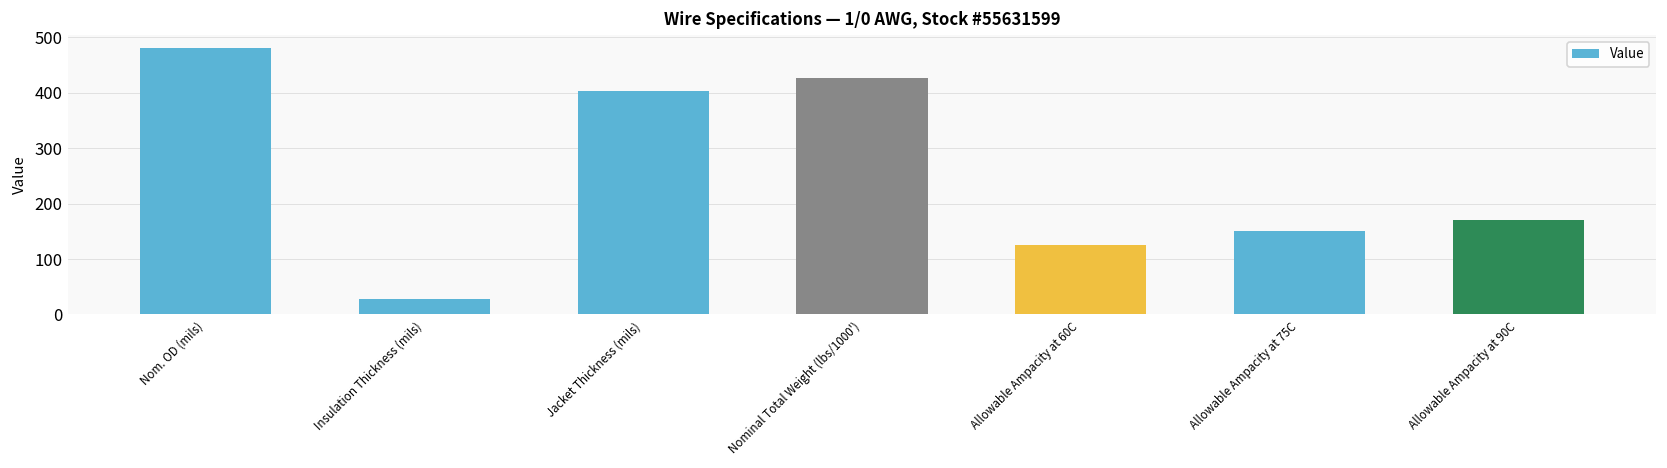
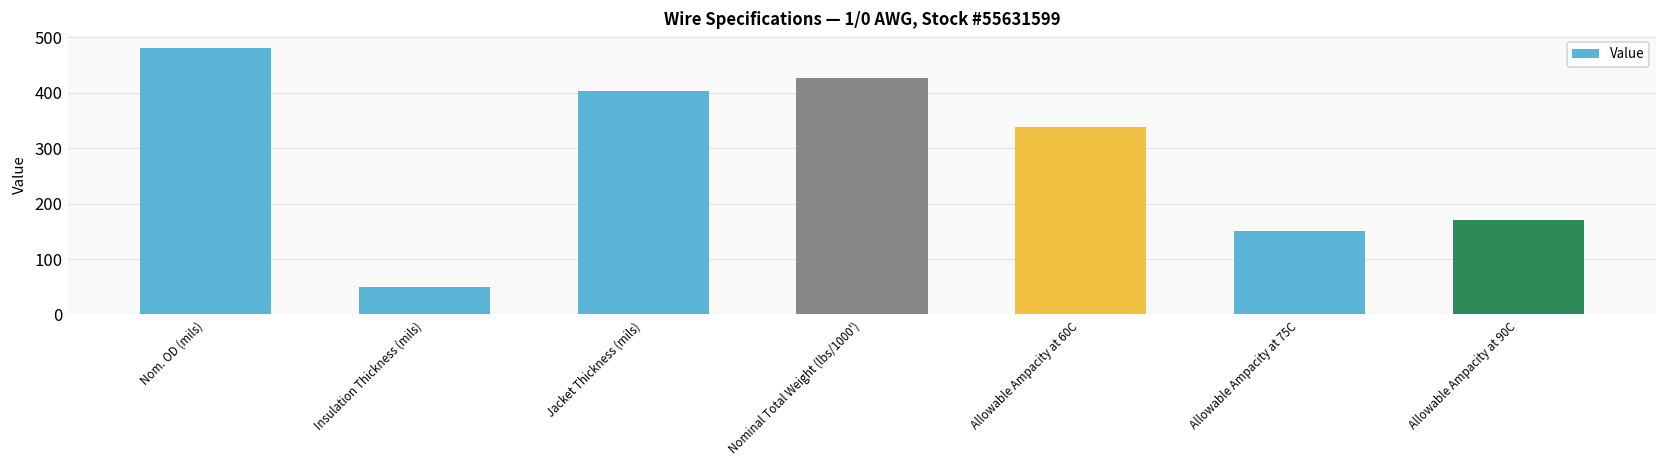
  {
    "Nom. OD (mils)": 480,
-   "Insulation Thickness (mils)": 30,
+   "Insulation Thickness (mils)": 50,
    "Jacket Thickness (mils)": 400,
    "Nominal Total Weight (lbs/1000')": 430,
-   "Allowable Ampacity at 60C": 130,
+   "Allowable Ampacity at 60C": 340,
    "Allowable Ampacity at 75C": 150,
    "Allowable Ampacity at 90C": 170
  }
